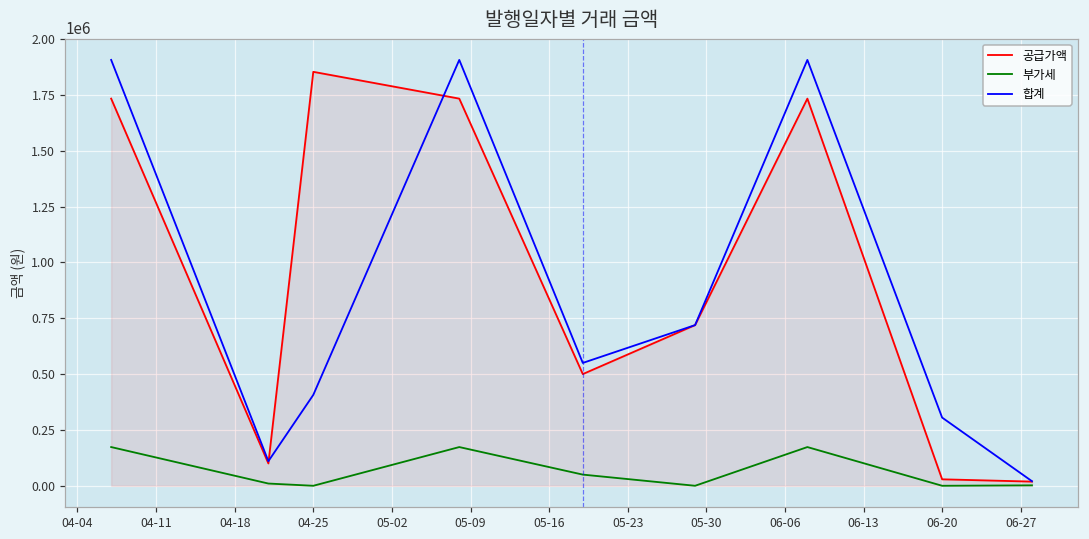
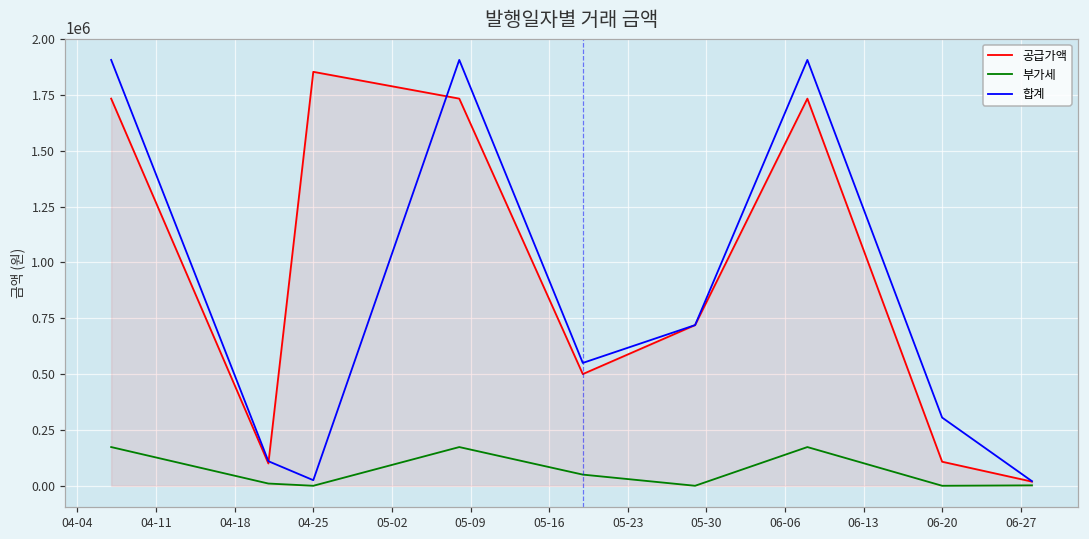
  {
    "공급가액": {
      "04-25": 1850000,
-     "06-20": 30000
+     "06-20": 110000
    },
    "부가세": {
      "04-25": 0,
      "06-20": 0
    },
    "합계": {
-     "04-25": 410000,
+     "04-25": 30000,
      "06-20": 310000
    }
  }
